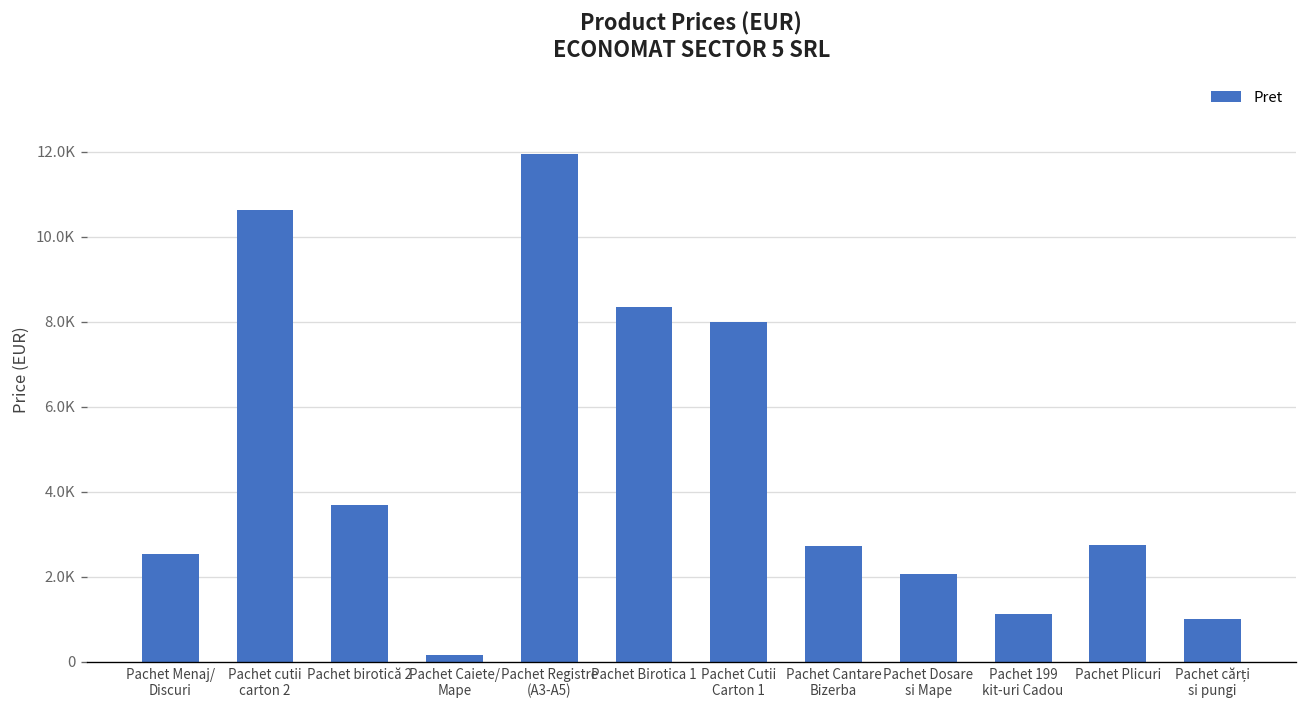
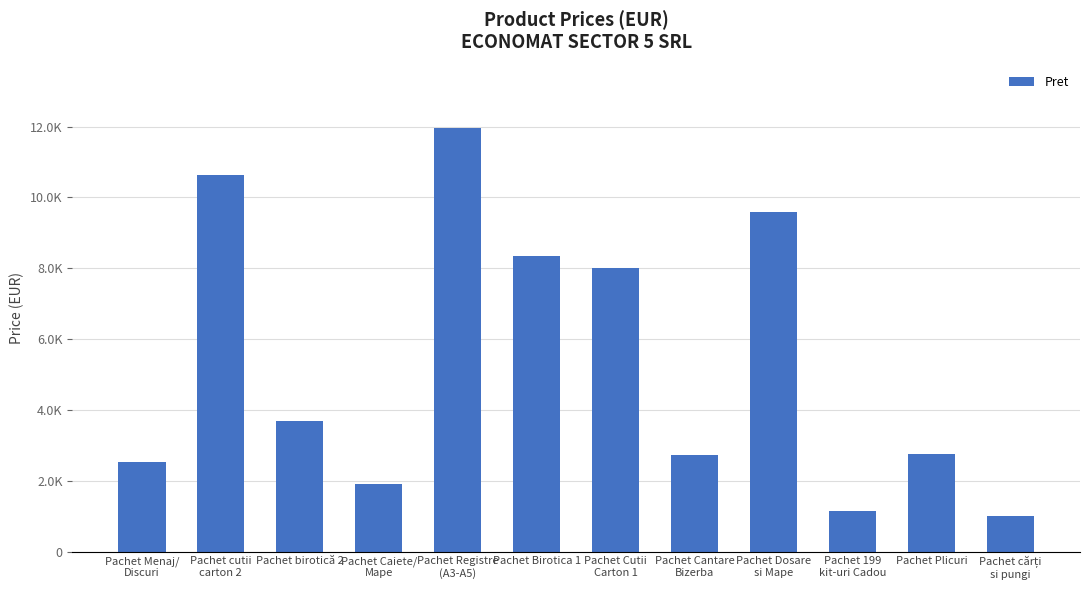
  {
    "Pachet Menaj/ Discuri": 2500,
    "Pachet cutii carton 2": 10600,
    "Pachet birotică 2": 3700,
-   "Pachet Caiete/ Mape": 200,
+   "Pachet Caiete/ Mape": 1900,
    "Pachet Registre (A3-A5)": 12000,
    "Pachet Birotica 1": 8300,
    "Pachet Cutii Carton 1": 8000,
    "Pachet Cantare Bizerba": 2700,
-   "Pachet Dosare si Mape": 2100,
+   "Pachet Dosare si Mape": 9600,
    "Pachet 199 kit-uri Cadou": 1100,
    "Pachet Plicuri": 2700,
    "Pachet cărți si pungi": 1000
  }
